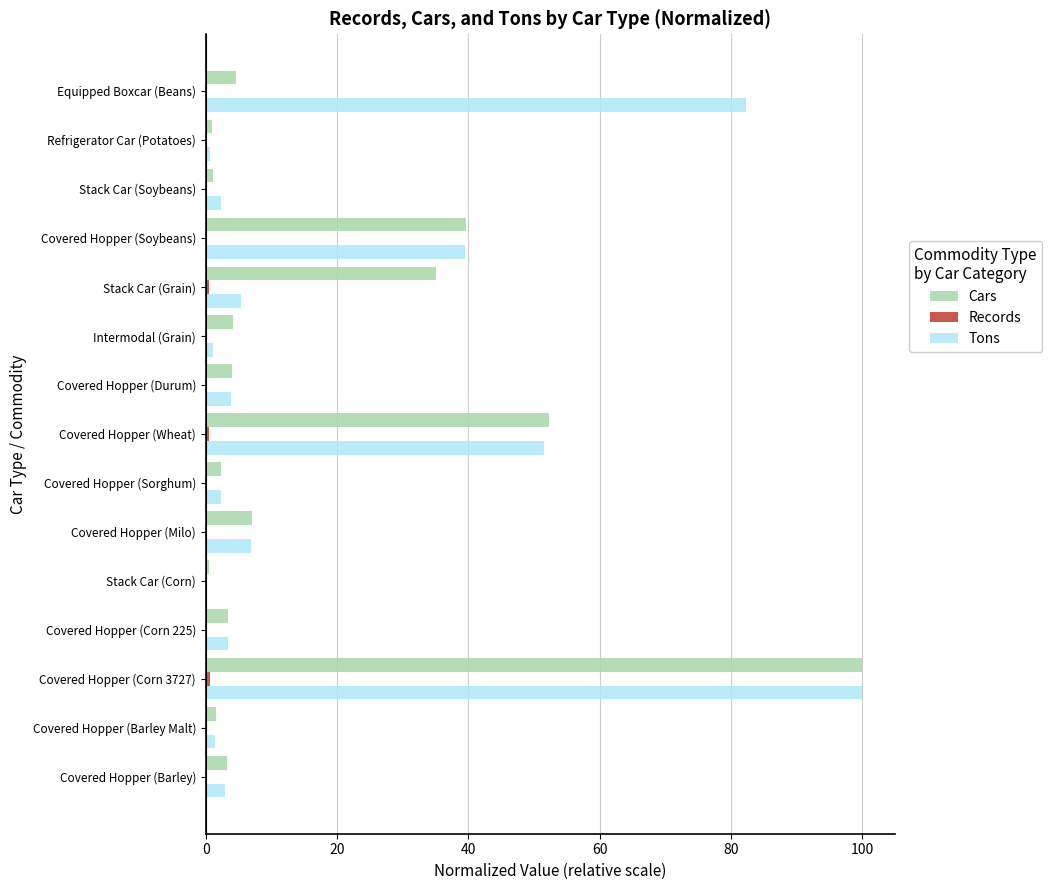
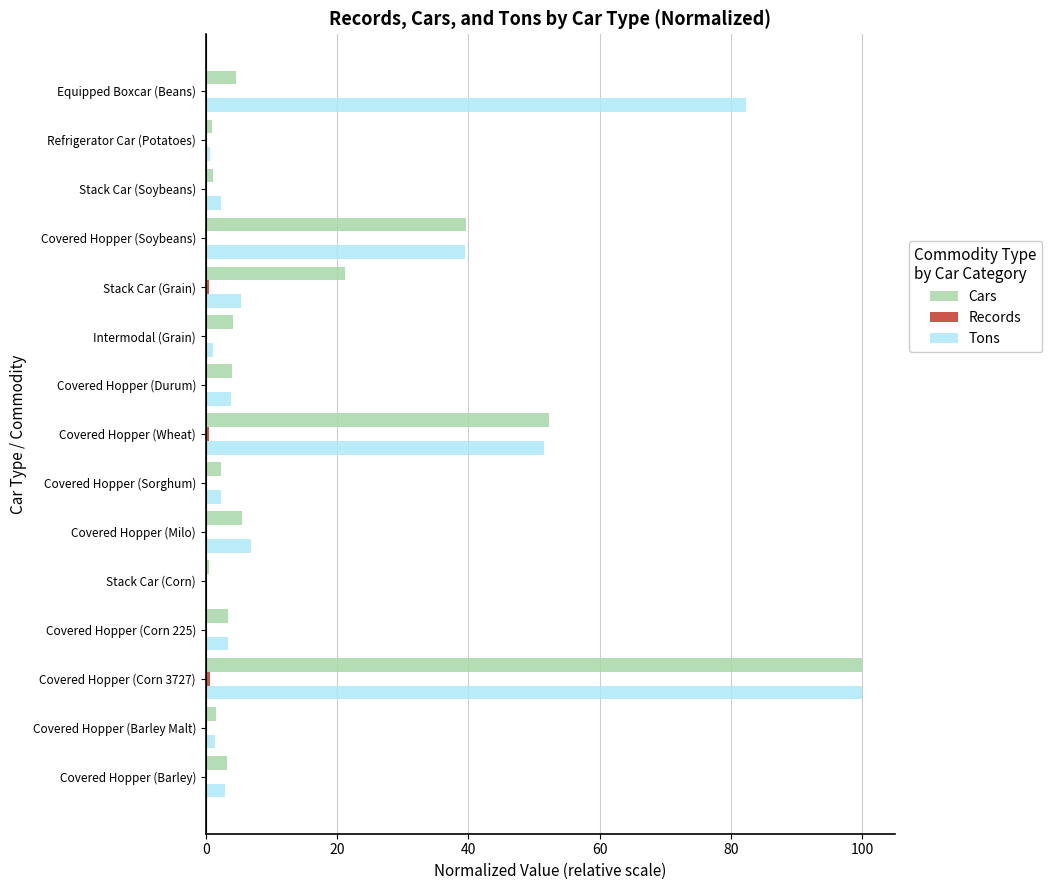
  {
    "Cars": {
      "Equipped Boxcar (Beans)": 5,
      "Refrigerator Car (Potatoes)": 1,
      "Stack Car (Soybeans)": 1,
      "Covered Hopper (Soybeans)": 40,
-     "Stack Car (Grain)": 35,
+     "Stack Car (Grain)": 21,
      "Intermodal (Grain)": 4,
      "Covered Hopper (Durum)": 4,
      "Covered Hopper (Wheat)": 52,
      "Covered Hopper (Sorghum)": 2,
-     "Covered Hopper (Milo)": 7,
+     "Covered Hopper (Milo)": 6,
      "Stack Car (Corn)": 0,
      "Covered Hopper (Corn 225)": 3,
      "Covered Hopper (Corn 3727)": 100,
      "Covered Hopper (Barley Malt)": 2,
      "Covered Hopper (Barley)": 3
    },
    "Records": {
      "Stack Car (Grain)": 1,
      "Covered Hopper (Wheat)": 0,
      "Covered Hopper (Corn 3727)": 1
    },
    "Tons": {
      "Equipped Boxcar (Beans)": 82,
      "Refrigerator Car (Potatoes)": 1,
      "Stack Car (Soybeans)": 2,
      "Covered Hopper (Soybeans)": 40,
      "Stack Car (Grain)": 5,
      "Intermodal (Grain)": 1,
      "Covered Hopper (Durum)": 4,
      "Covered Hopper (Wheat)": 52,
      "Covered Hopper (Sorghum)": 2,
      "Covered Hopper (Milo)": 7,
      "Covered Hopper (Corn 225)": 3,
      "Covered Hopper (Corn 3727)": 100,
      "Covered Hopper (Barley Malt)": 1,
      "Covered Hopper (Barley)": 3
    }
  }
